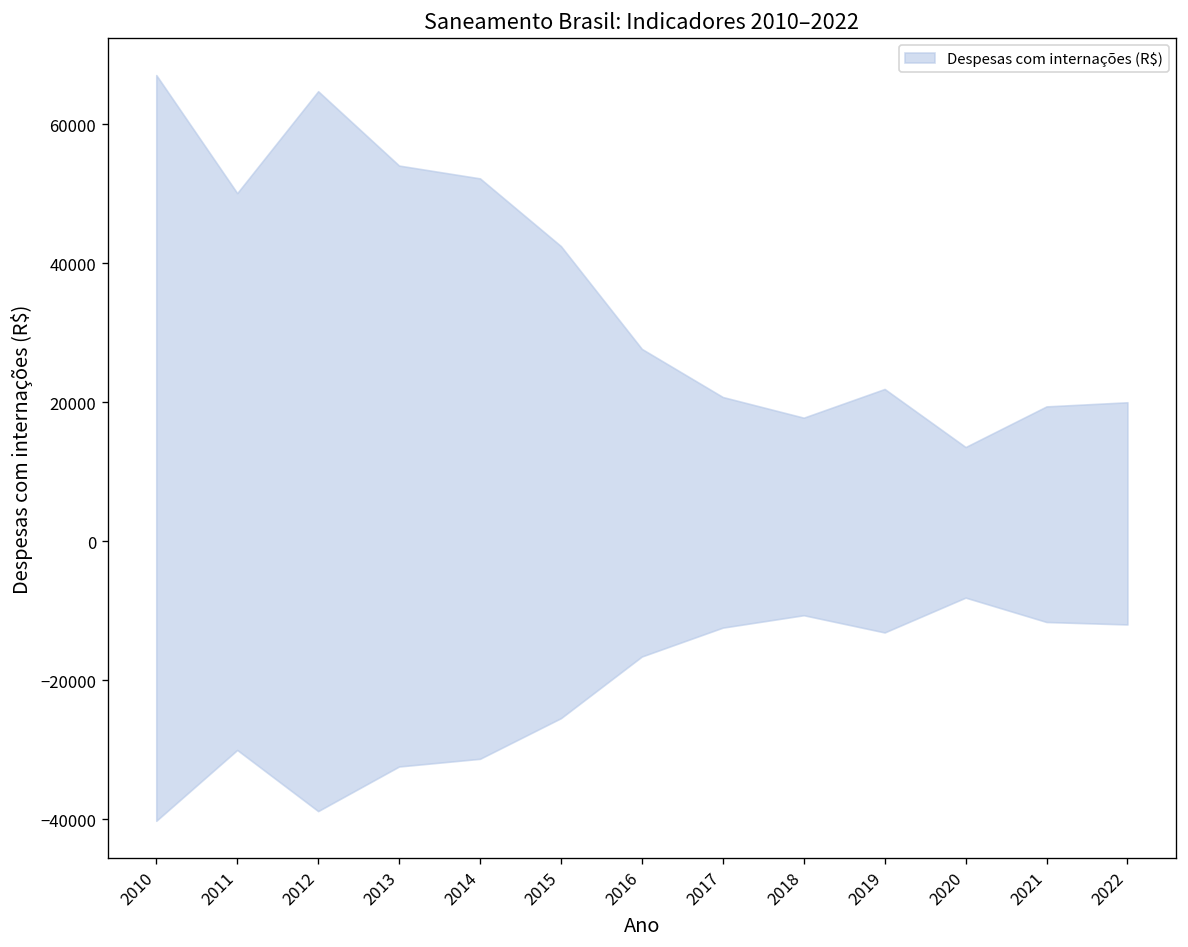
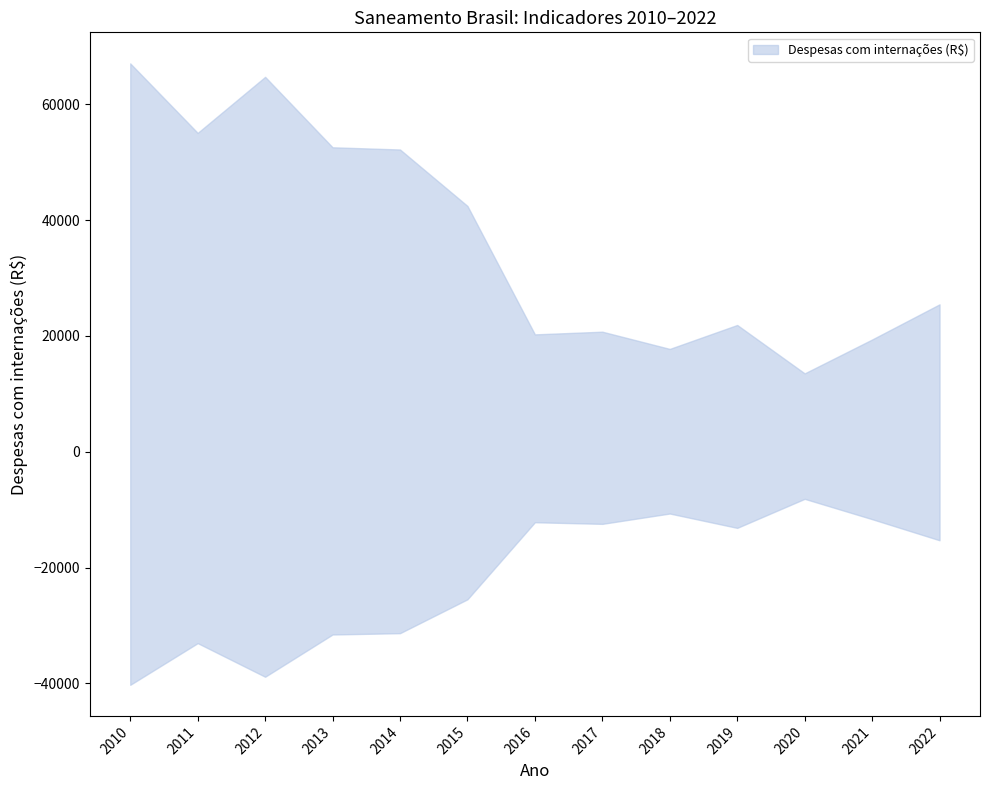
  {
-   "2011": 50000,
-   "2013": 54000,
-   "2016": 28000,
-   "2022": 20000
+   "2011": 55000,
+   "2013": 53000,
+   "2016": 20000,
+   "2022": 25000
  }
